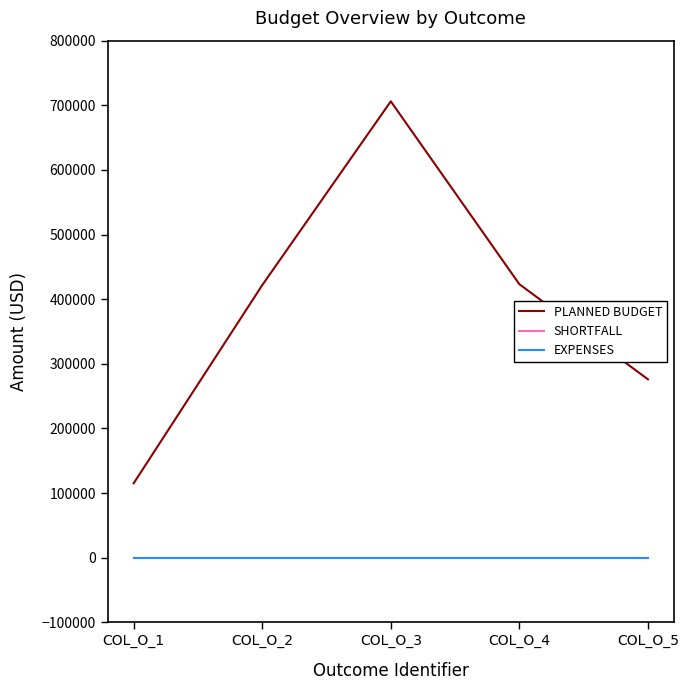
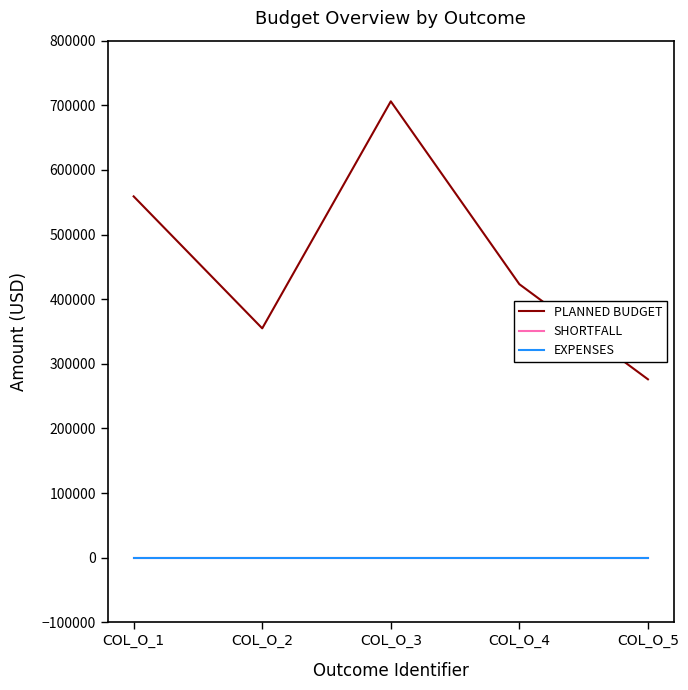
  {
    "PLANNED BUDGET": {
-     "COL_O_1": 120000,
-     "COL_O_2": 420000,
+     "COL_O_1": 560000,
+     "COL_O_2": 350000,
      "COL_O_3": 710000,
      "COL_O_4": 420000,
      "COL_O_5": 280000
    },
    "EXPENSES": {
      "COL_O_1": 0,
      "COL_O_2": 0,
      "COL_O_3": 0,
      "COL_O_4": 0,
      "COL_O_5": 0
    }
  }
